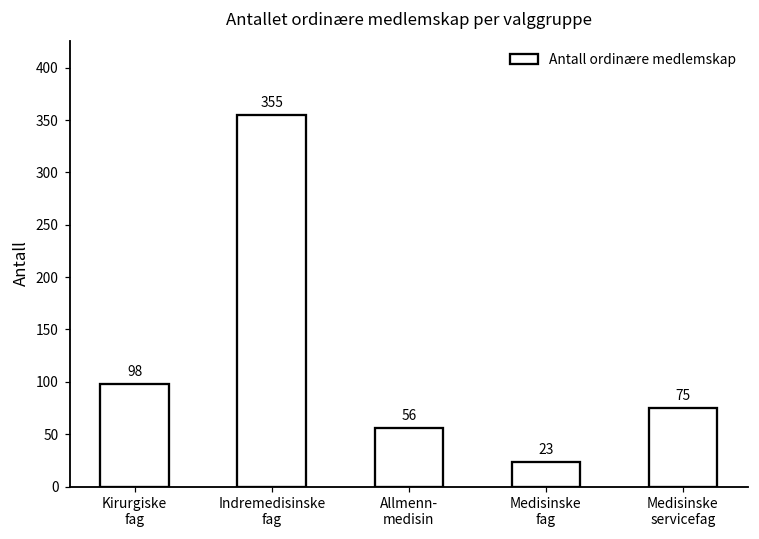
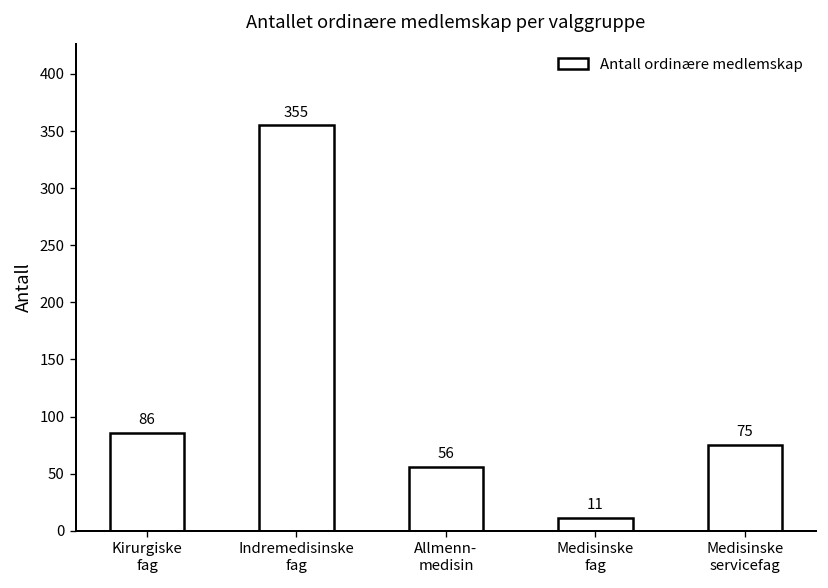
  {
-   "Kirurgiske fag": 98,
+   "Kirurgiske fag": 86,
    "Indremedisinske fag": 355,
    "Allmenn- medisin": 56,
-   "Medisinske fag": 23,
+   "Medisinske fag": 11,
    "Medisinske servicefag": 75
  }
